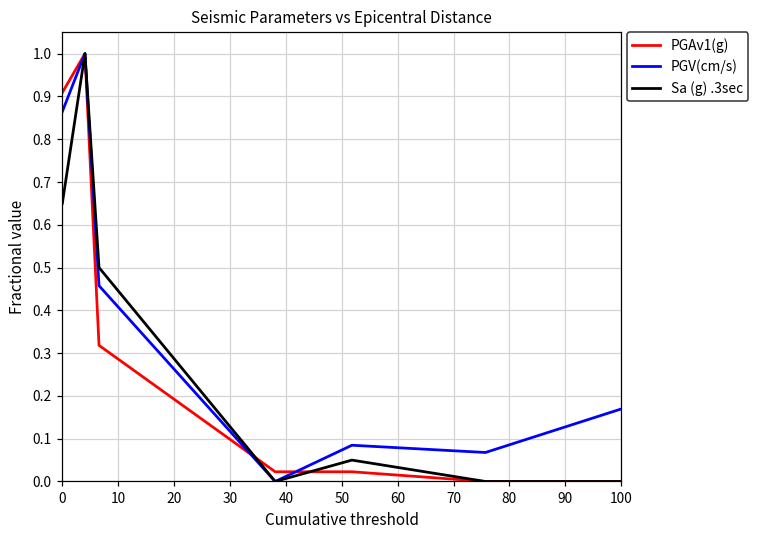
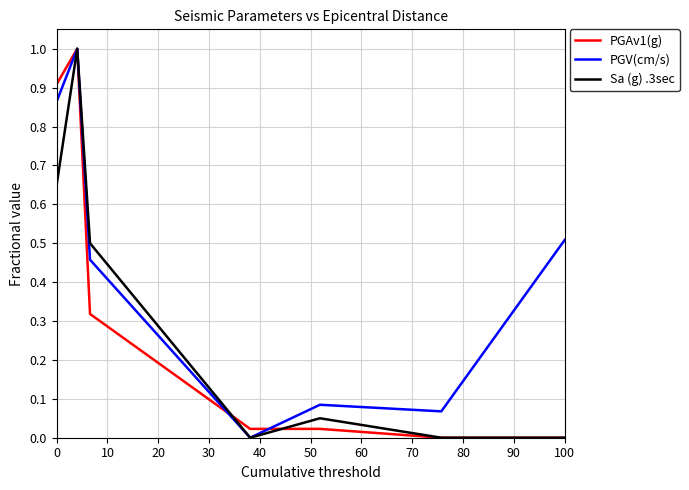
  {
    "PGAv1(g)": {
      "0": 0.91
    },
    "PGV(cm/s)": {
      "0": 0.86,
-     "100": 0.17
+     "100": 0.51
    },
    "Sa (g) .3sec": {
      "0": 0.65
    }
  }
